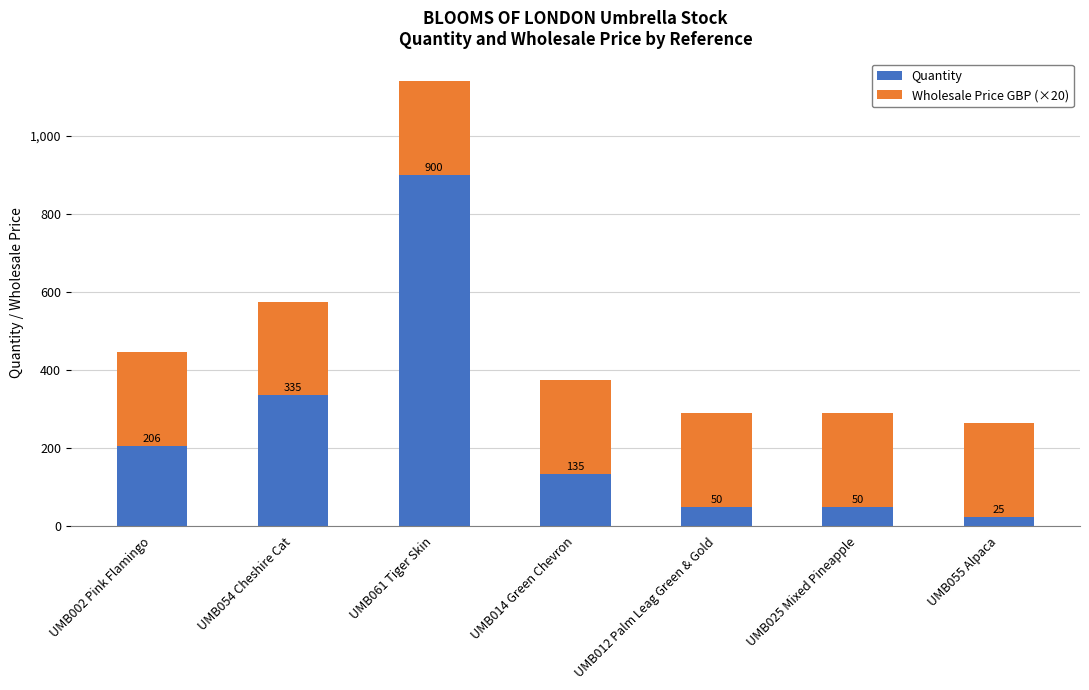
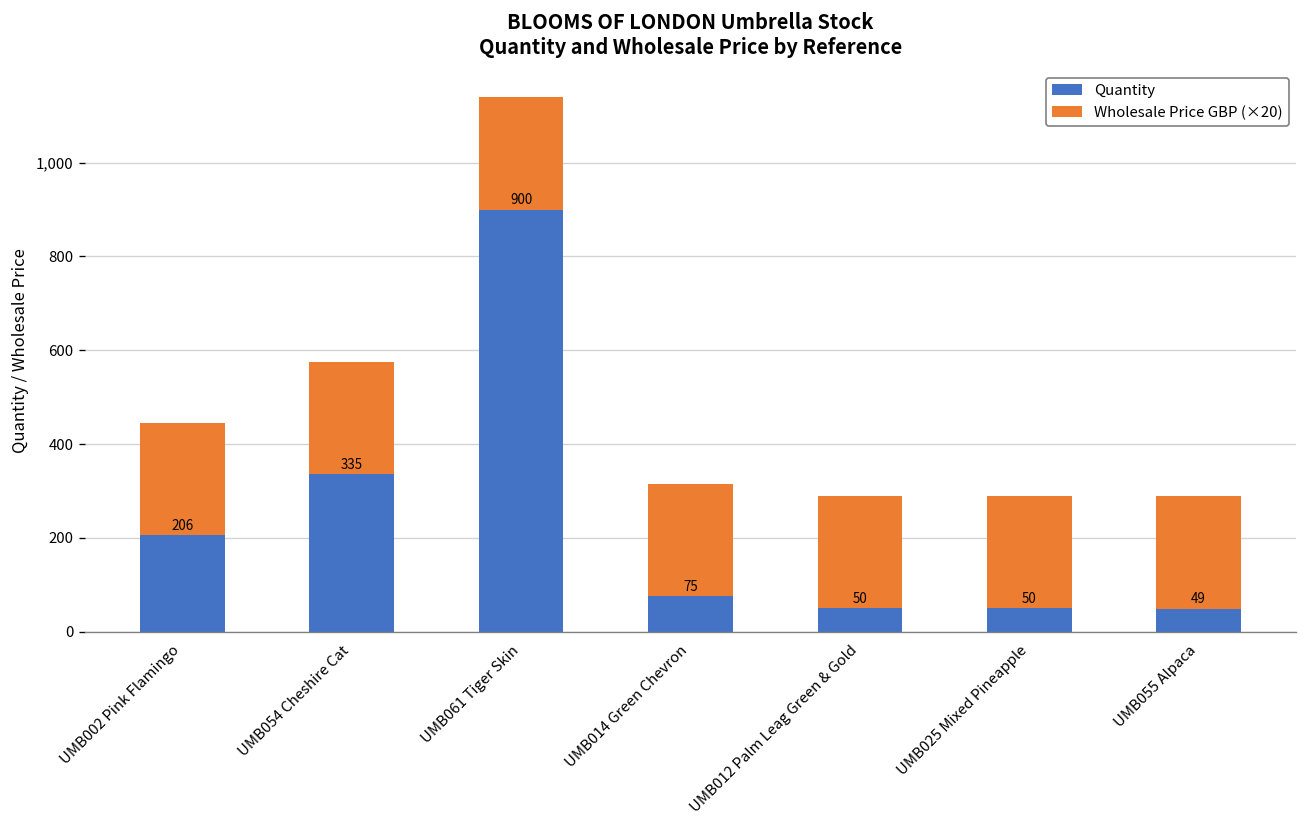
  {
    "Quantity": {
      "UMB002 Pink Flamingo": 206,
      "UMB054 Cheshire Cat": 335,
      "UMB061 Tiger Skin": 900,
-     "UMB014 Green Chevron": 135,
+     "UMB014 Green Chevron": 75,
      "UMB012 Palm Leag Green & Gold": 50,
      "UMB025 Mixed Pineapple": 50,
-     "UMB055 Alpaca": 25
+     "UMB055 Alpaca": 49
    }
  }
